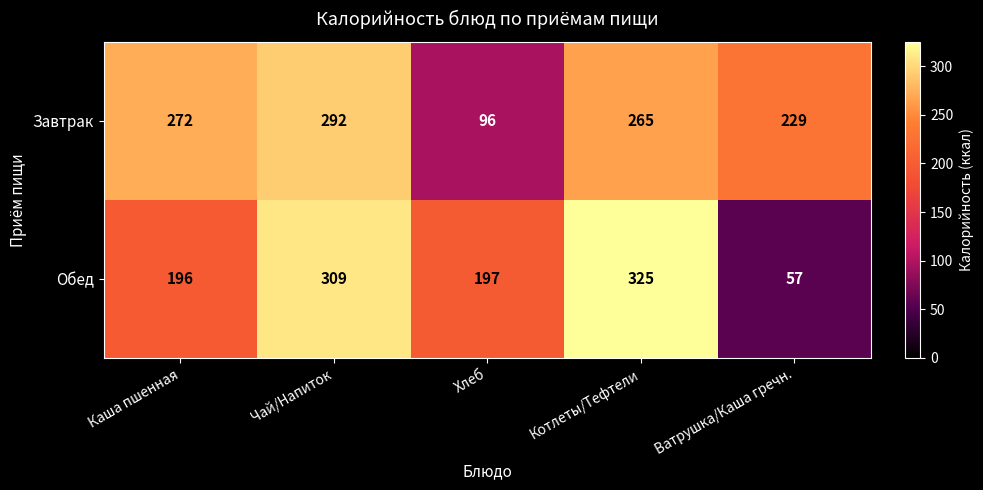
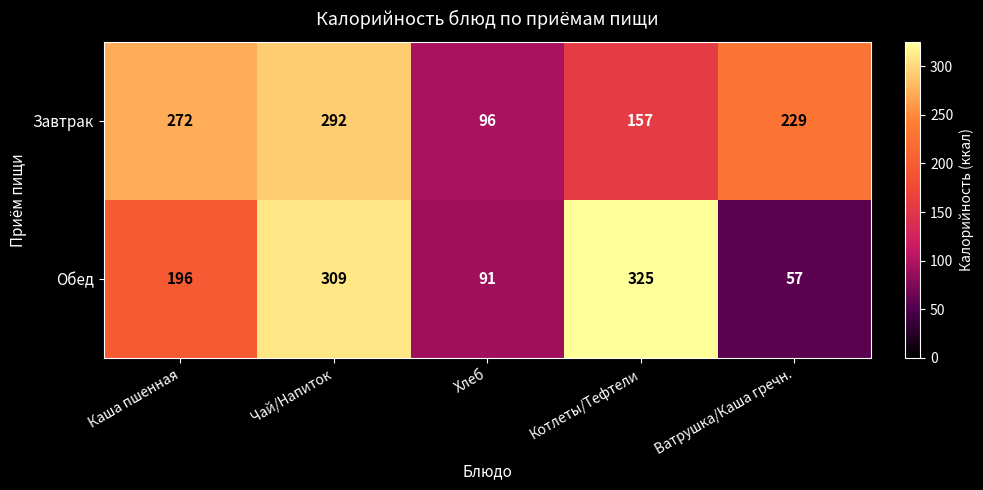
  {
    "Завтрак": {
      "Каша пшенная": 272,
      "Чай/Напиток": 292,
      "Хлеб": 96,
-     "Котлеты/Тефтели": 265,
+     "Котлеты/Тефтели": 157,
      "Ватрушка/Каша гречн.": 229
    },
    "Обед": {
      "Каша пшенная": 196,
      "Чай/Напиток": 309,
-     "Хлеб": 197,
+     "Хлеб": 91,
      "Котлеты/Тефтели": 325,
      "Ватрушка/Каша гречн.": 57
    }
  }
